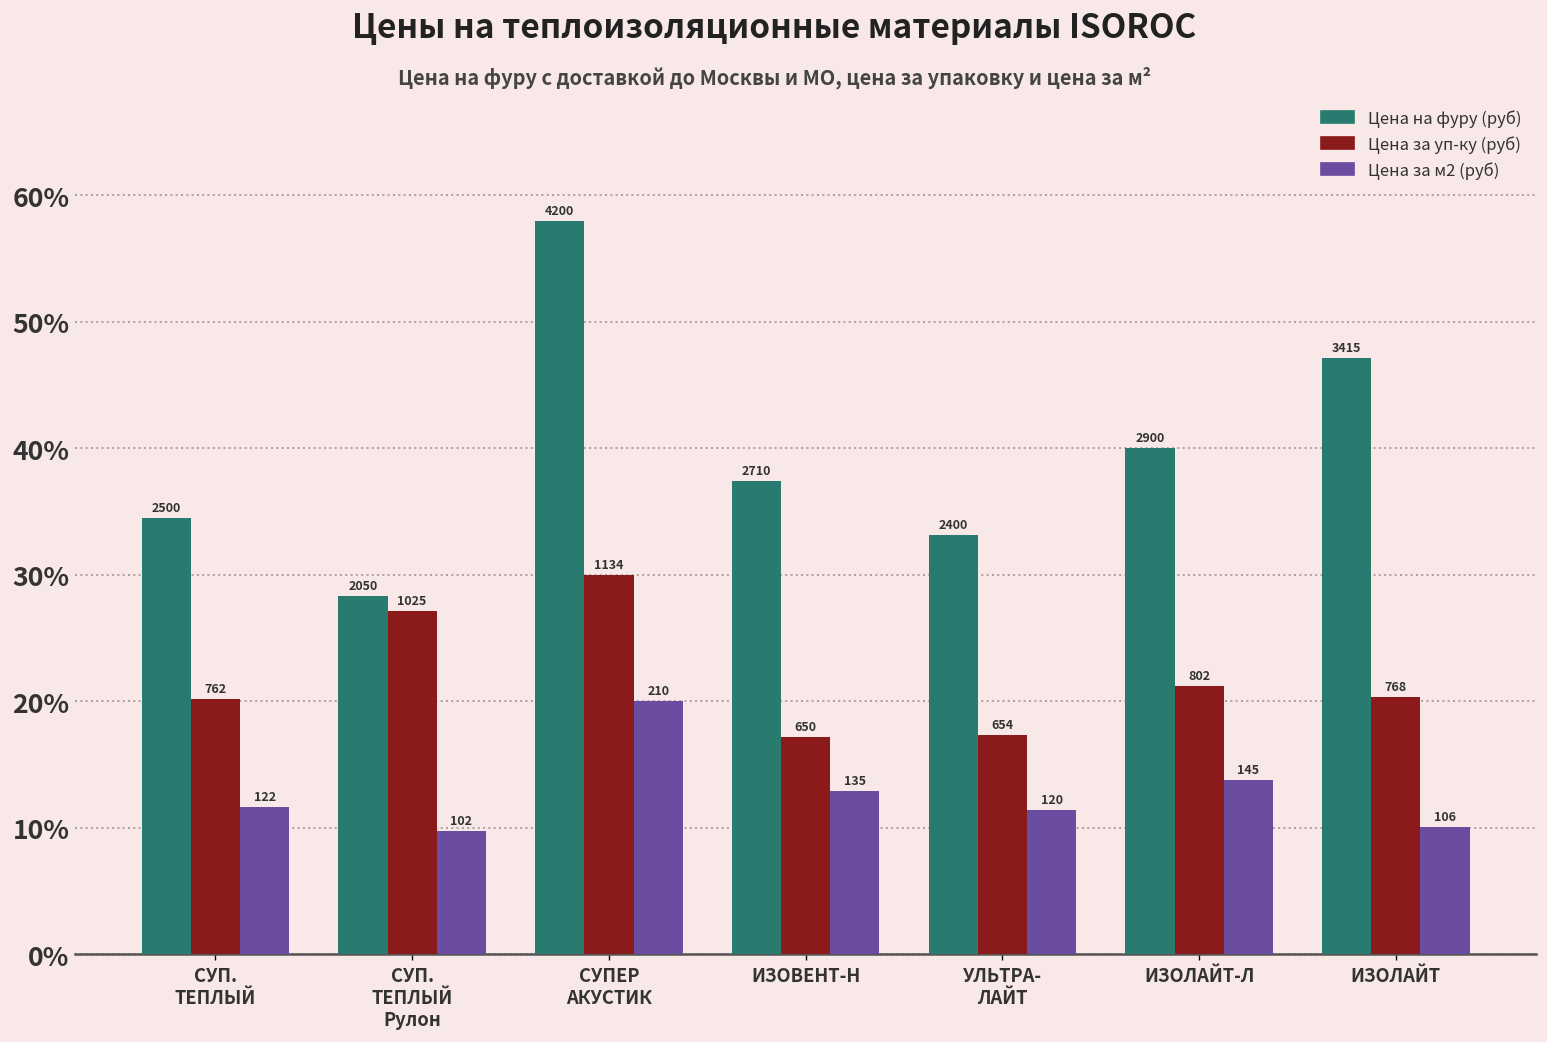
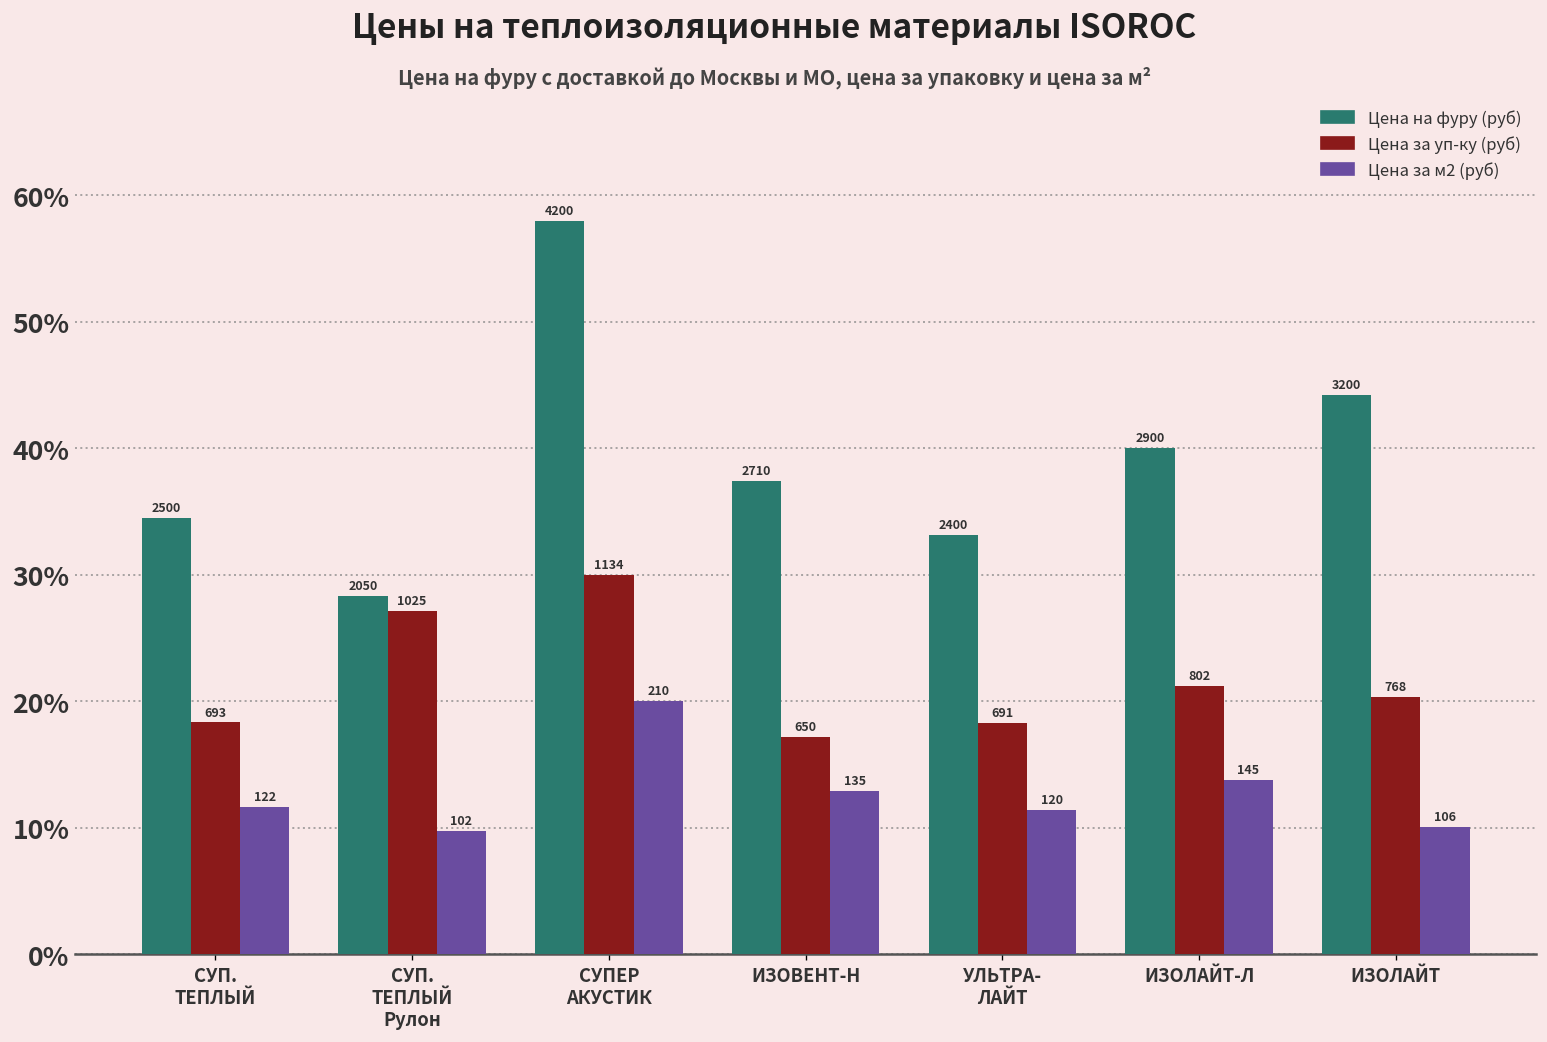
  {
    "Цена на фуру (руб)": {
-     "ИЗОЛАЙТ": 3415
+     "ИЗОЛАЙТ": 3200
    },
    "Цена за уп-ку (руб)": {
-     "СУП. ТЕПЛЫЙ": 762,
-     "УЛЬТРА- ЛАЙТ": 654
+     "СУП. ТЕПЛЫЙ": 693,
+     "УЛЬТРА- ЛАЙТ": 691
    }
  }
